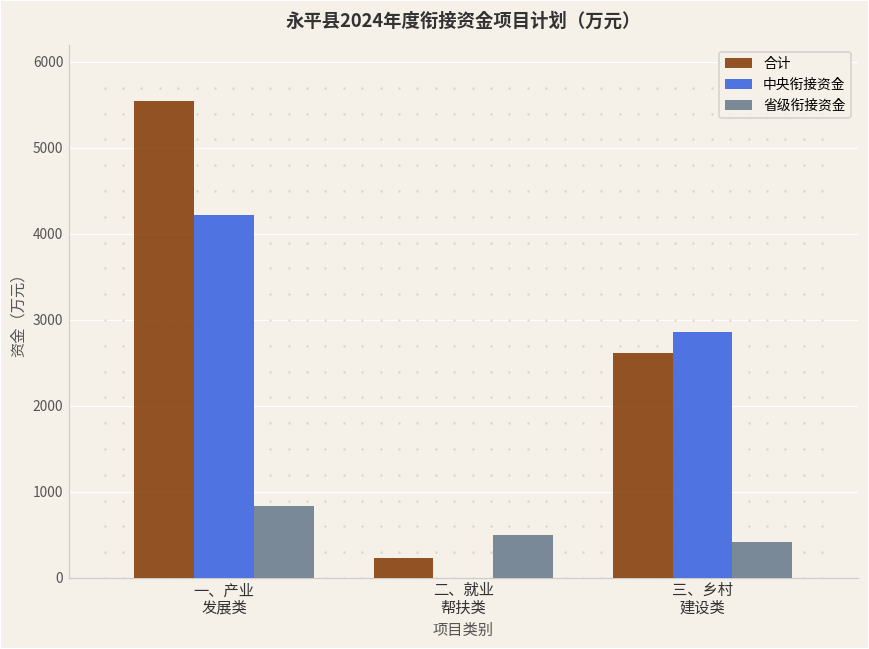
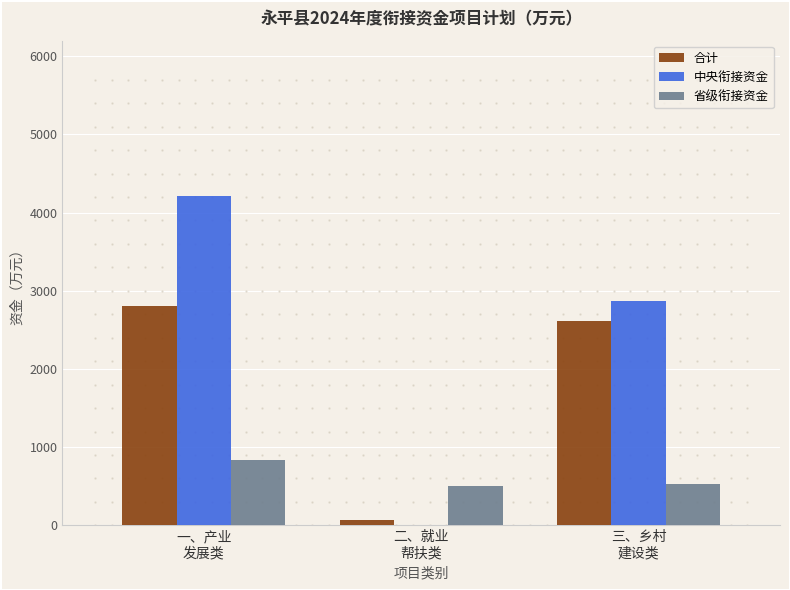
  {
    "合计": {
-     "一、产业 发展类": 5500,
-     "二、就业 帮扶类": 200,
+     "一、产业 发展类": 2800,
+     "二、就业 帮扶类": 100,
      "三、乡村 建设类": 2600
    },
    "中央衔接资金": {
      "一、产业 发展类": 4200,
      "二、就业 帮扶类": 0,
      "三、乡村 建设类": 2900
    },
    "省级衔接资金": {
      "一、产业 发展类": 800,
      "二、就业 帮扶类": 500,
-     "三、乡村 建设类": 400
+     "三、乡村 建设类": 500
    }
  }
